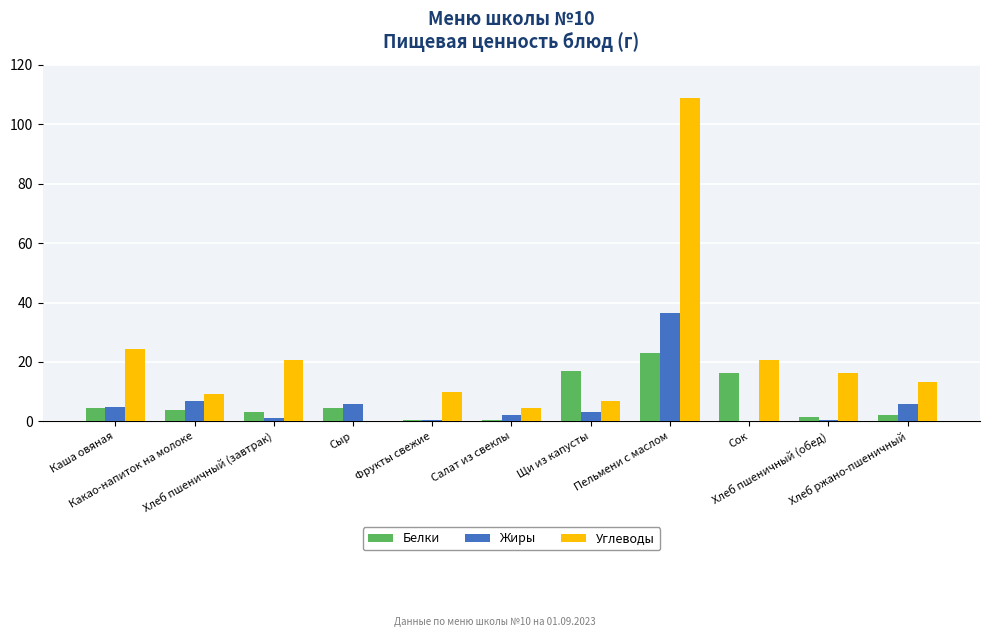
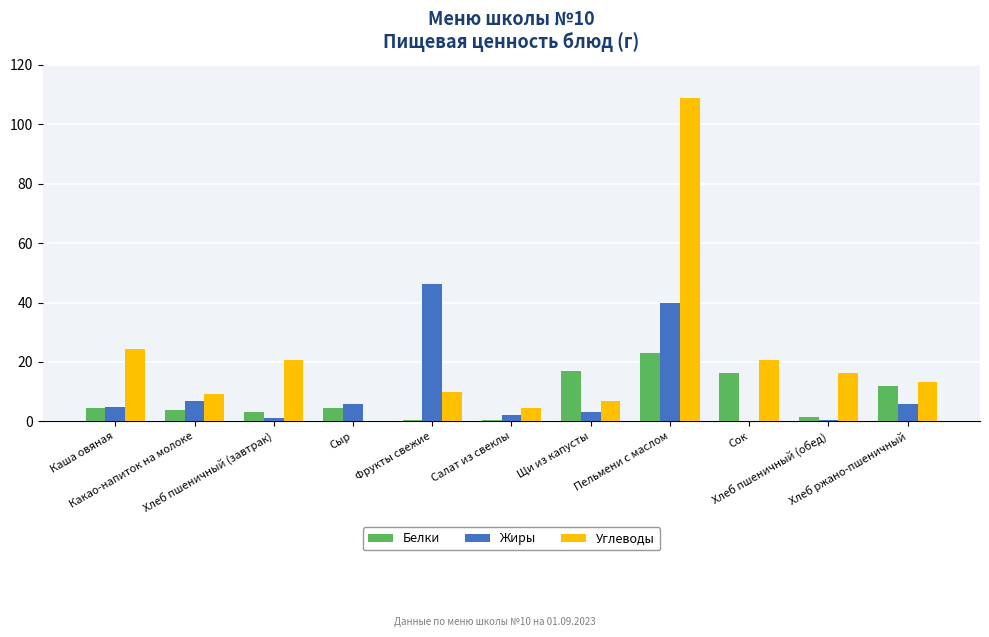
  {
    "Белки": {
      "Каша овяная": 4,
      "Какао-напиток на молоке": 4,
      "Хлеб пшеничный (завтрак)": 3,
      "Сыр": 5,
      "Щи из капусты": 17,
      "Пельмени с маслом": 23,
      "Сок": 16,
      "Хлеб пшеничный (обед)": 2,
-     "Хлеб ржано-пшеничный": 2
+     "Хлеб ржано-пшеничный": 12
    },
    "Жиры": {
      "Каша овяная": 5,
      "Какао-напиток на молоке": 7,
      "Хлеб пшеничный (завтрак)": 1,
      "Сыр": 6,
-     "Фрукты свежие": 0,
+     "Фрукты свежие": 46,
      "Салат из свеклы": 2,
      "Щи из капусты": 3,
-     "Пельмени с маслом": 37,
+     "Пельмени с маслом": 40,
      "Хлеб ржано-пшеничный": 6
    },
    "Углеводы": {
      "Каша овяная": 24,
      "Какао-напиток на молоке": 9,
      "Хлеб пшеничный (завтрак)": 21,
      "Сыр": 0,
      "Фрукты свежие": 10,
      "Салат из свеклы": 5,
      "Щи из капусты": 7,
      "Пельмени с маслом": 109,
      "Сок": 21,
      "Хлеб пшеничный (обед)": 16,
      "Хлеб ржано-пшеничный": 13
    }
  }
